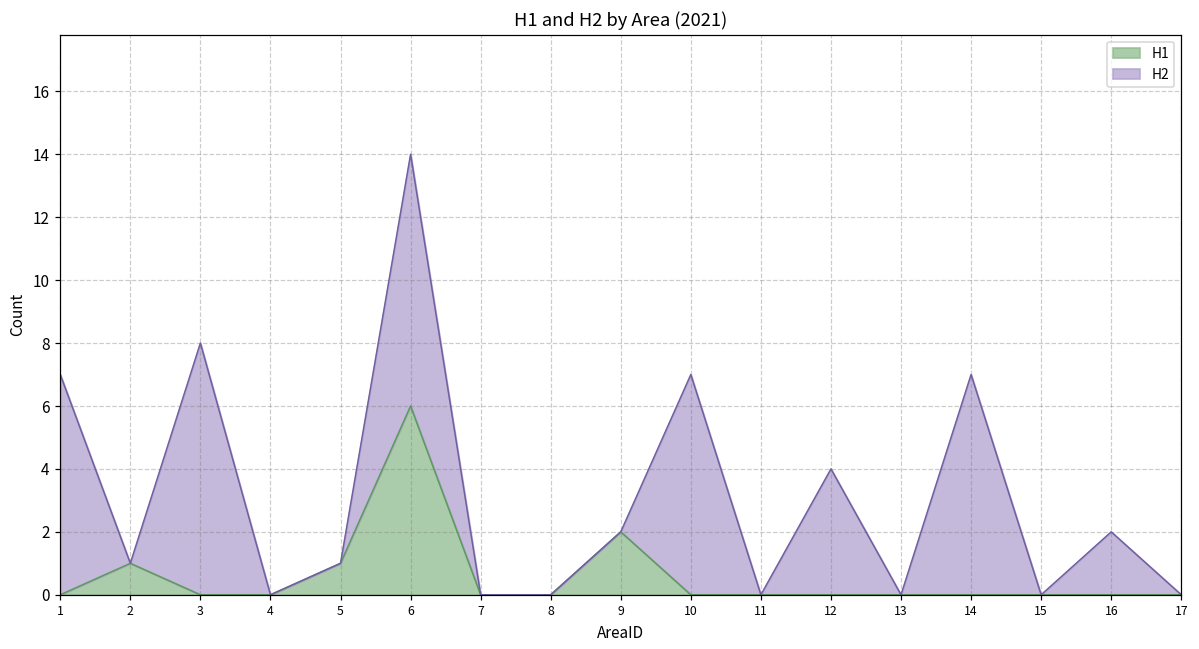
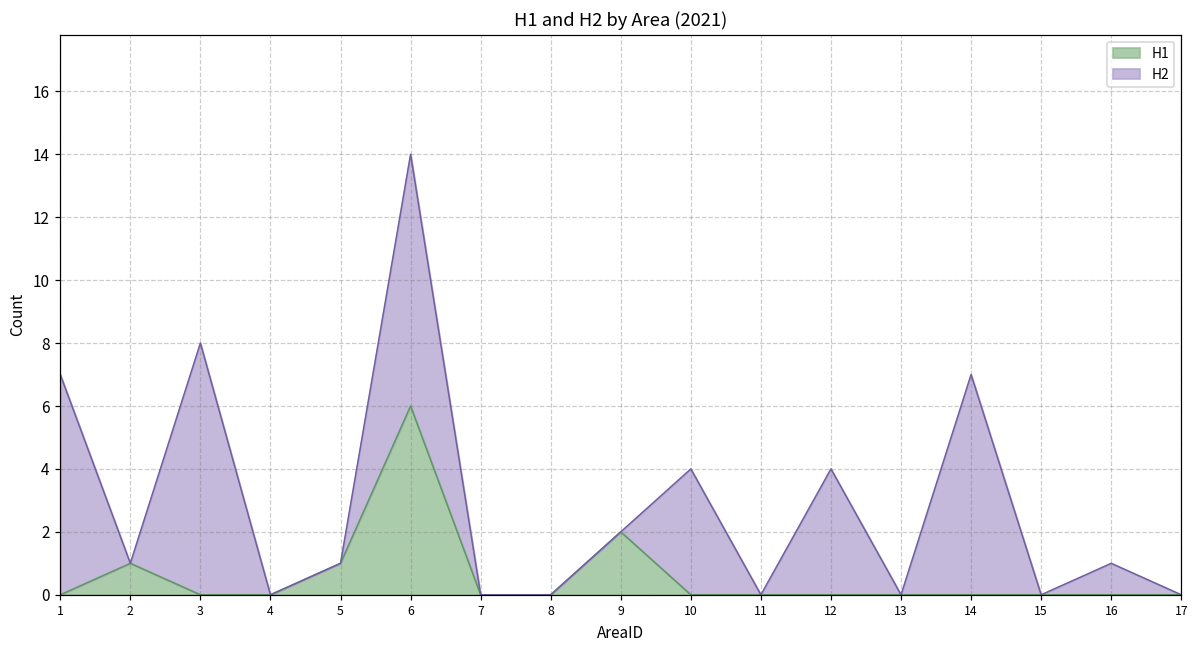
  {
    "H1": {
      "1": 0,
      "3": 0,
      "6": 6,
      "10": 0,
      "12": 0,
      "14": 0,
      "16": 0
    },
    "H2": {
      "1": 7,
      "3": 8,
      "6": 14,
-     "10": 7,
+     "10": 4,
      "12": 4,
      "14": 7,
-     "16": 2
+     "16": 1
    }
  }
